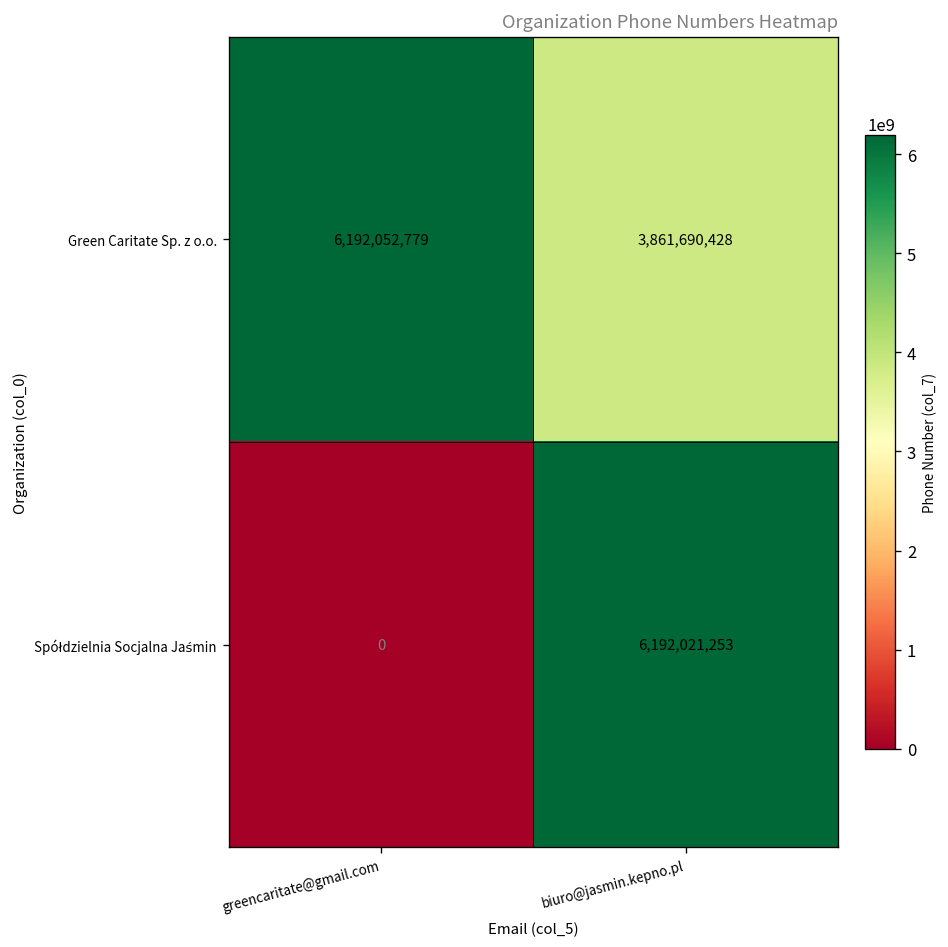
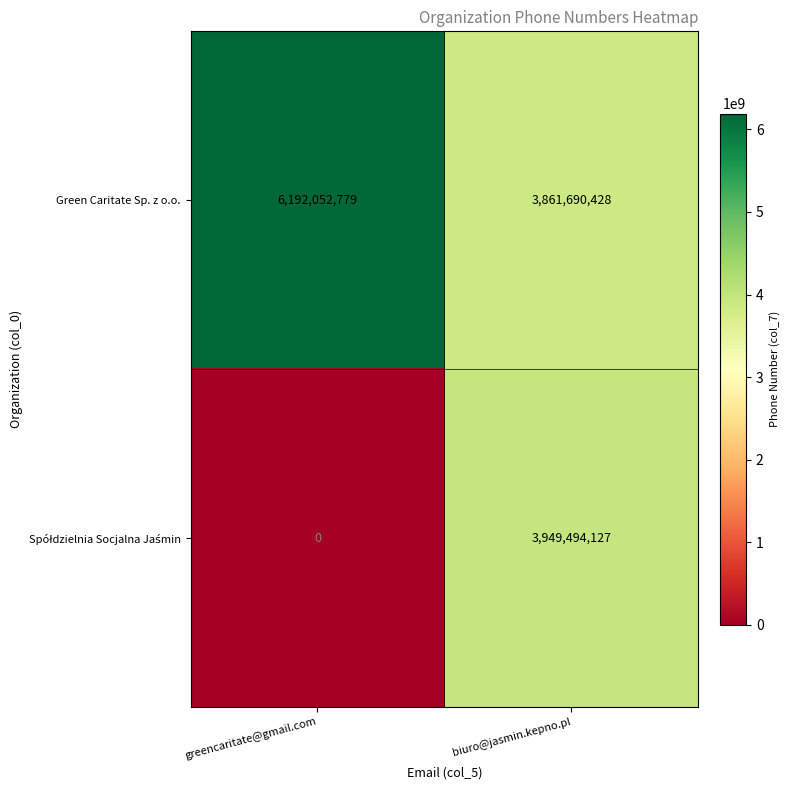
  {
    "Green Caritate Sp. z o.o.": {
      "greencaritate@gmail.com": "6,192,052,779",
      "biuro@jasmin.kepno.pl": "3,861,690,428"
    },
    "Spółdzielnia Socjalna Jaśmin": {
      "greencaritate@gmail.com": "0",
-     "biuro@jasmin.kepno.pl": "6,192,021,253"
+     "biuro@jasmin.kepno.pl": "3,949,494,127"
    }
  }
